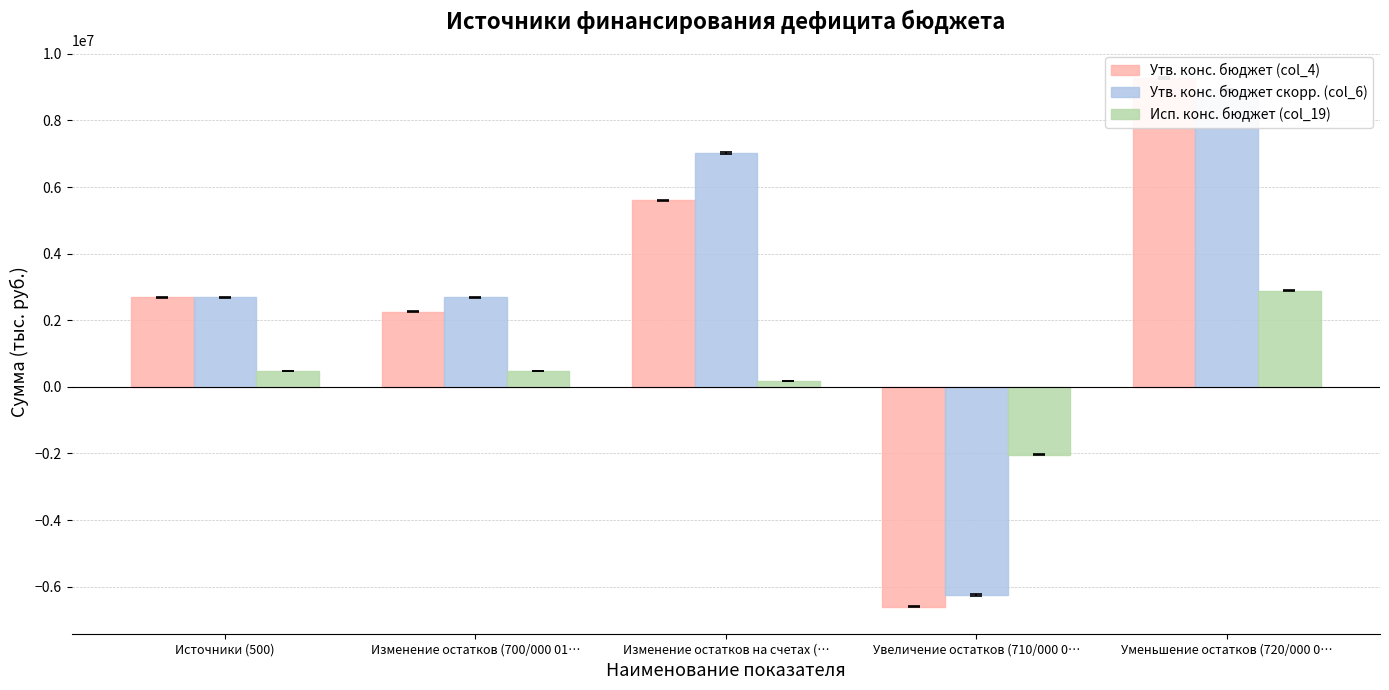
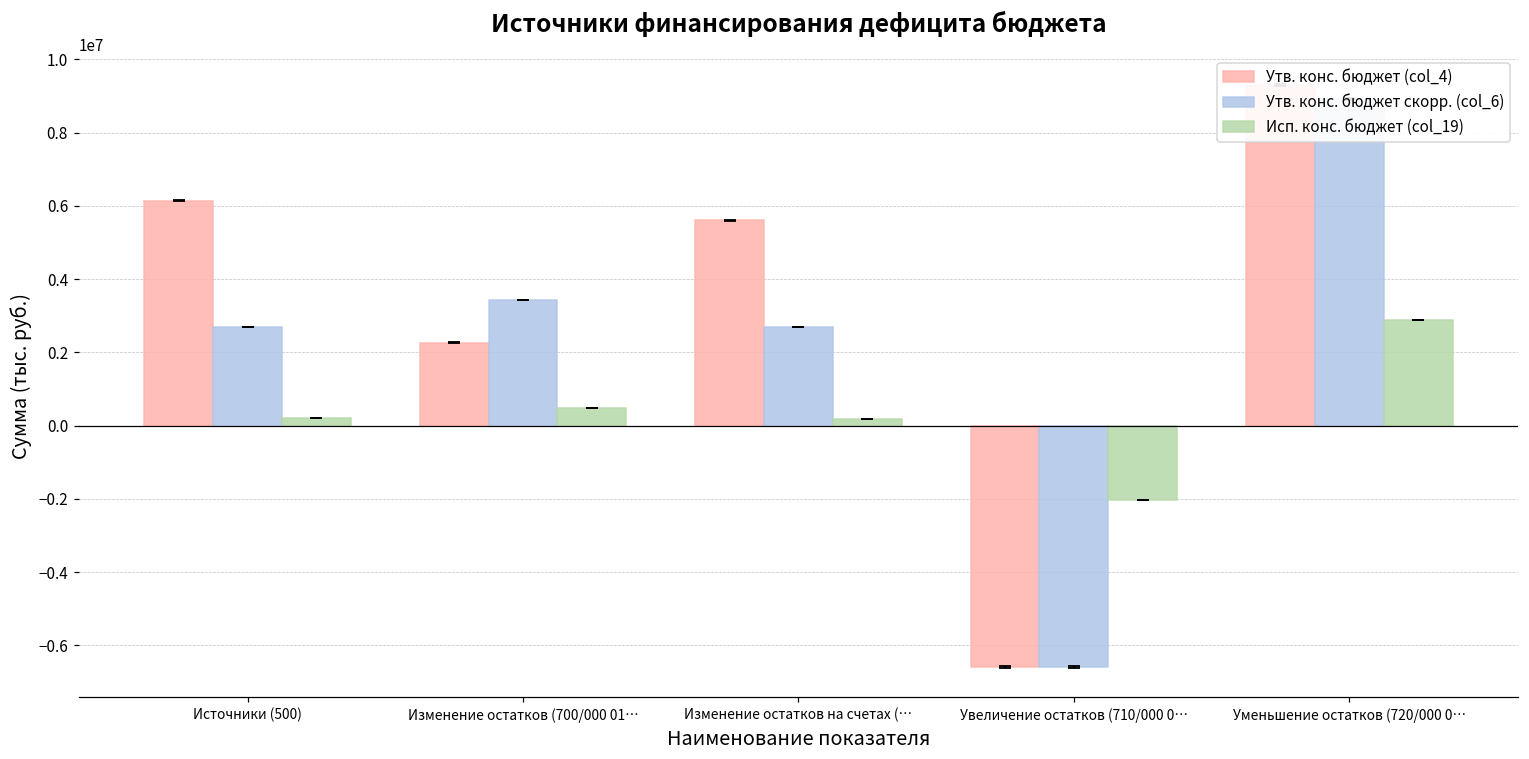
  {
    "Утв. конс. бюджет (col_4)": {
-     "Источники (500)": 2700000,
+     "Источники (500)": 6100000,
      "Изменение остатков (700/000 01…": 2300000,
      "Изменение остатков на счетах (…": 5600000,
      "Увеличение остатков (710/000 0…": -6600000
    },
    "Утв. конс. бюджет скорр. (col_6)": {
      "Источники (500)": 2700000,
-     "Изменение остатков (700/000 01…": 2700000,
-     "Изменение остатков на счетах (…": 7000000,
-     "Увеличение остатков (710/000 0…": -6200000
+     "Изменение остатков (700/000 01…": 3400000,
+     "Изменение остатков на счетах (…": 2700000,
+     "Увеличение остатков (710/000 0…": -6600000
    },
    "Исп. конс. бюджет (col_19)": {
-     "Источники (500)": 500000,
+     "Источники (500)": 200000,
      "Изменение остатков (700/000 01…": 500000,
      "Изменение остатков на счетах (…": 200000,
      "Увеличение остатков (710/000 0…": -2000000,
      "Уменьшение остатков (720/000 0…": 2900000
    }
  }
